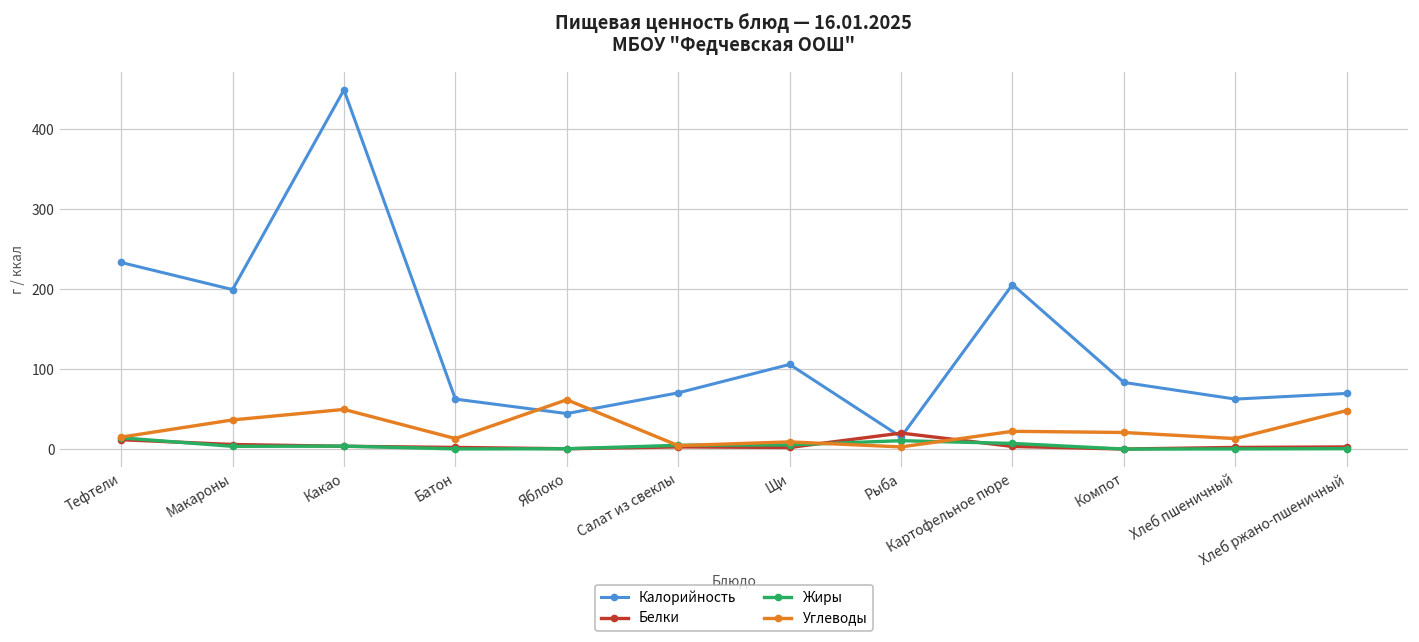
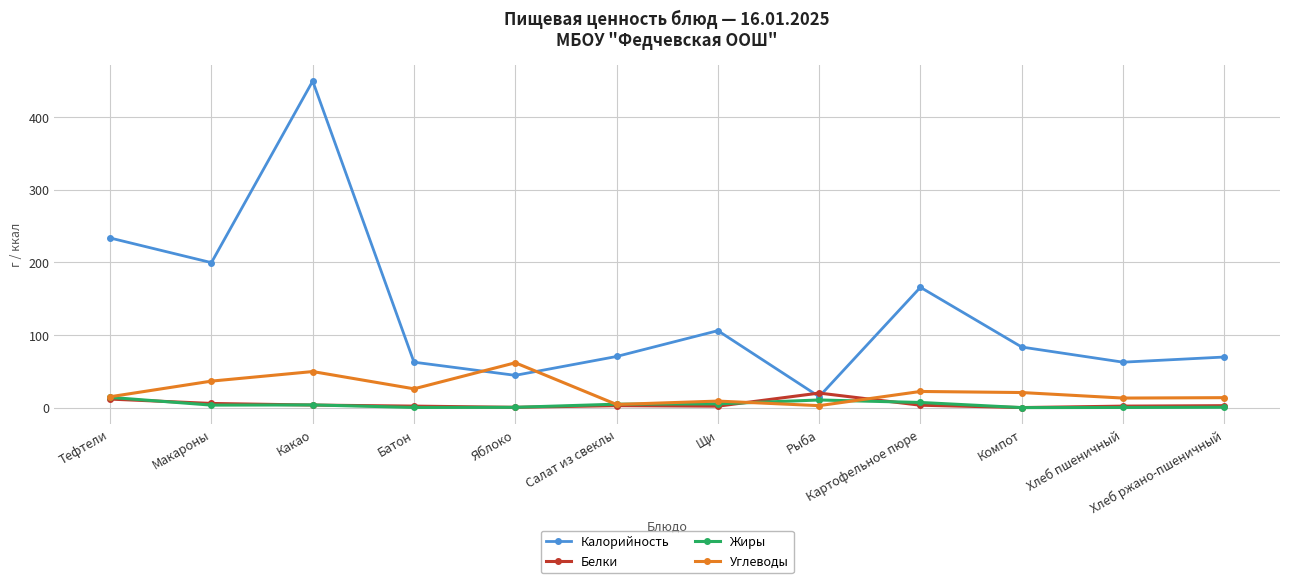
  {
    "Калорийность": {
      "Тефтели": 230,
      "Макароны": 200,
      "Какао": 450,
      "Батон": 60,
      "Яблоко": 40,
      "Салат из свеклы": 70,
      "Щи": 110,
      "Рыба": 20,
-     "Картофельное пюре": 210,
+     "Картофельное пюре": 170,
      "Компот": 80,
      "Хлеб пшеничный": 60,
      "Хлеб ржано-пшеничный": 70
    },
    "Белки": {
      "Рыба": 20,
      "Картофельное пюре": 0
    },
    "Жиры": {
      "Рыба": 10,
      "Картофельное пюре": 10
    },
    "Углеводы": {
      "Макароны": 40,
      "Какао": 50,
-     "Батон": 10,
+     "Батон": 30,
      "Яблоко": 60,
      "Щи": 10,
      "Рыба": 0,
      "Картофельное пюре": 20,
      "Компот": 20,
      "Хлеб пшеничный": 10,
-     "Хлеб ржано-пшеничный": 50
+     "Хлеб ржано-пшеничный": 10
    }
  }
